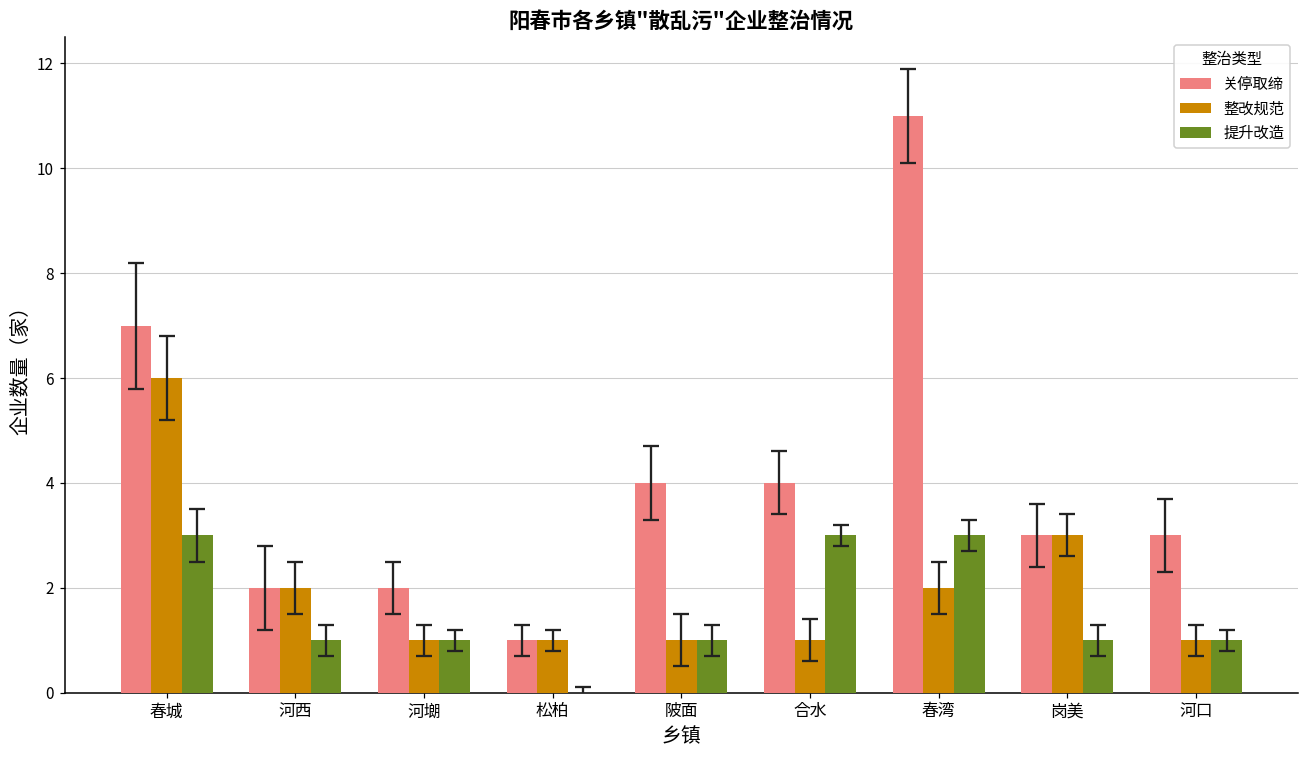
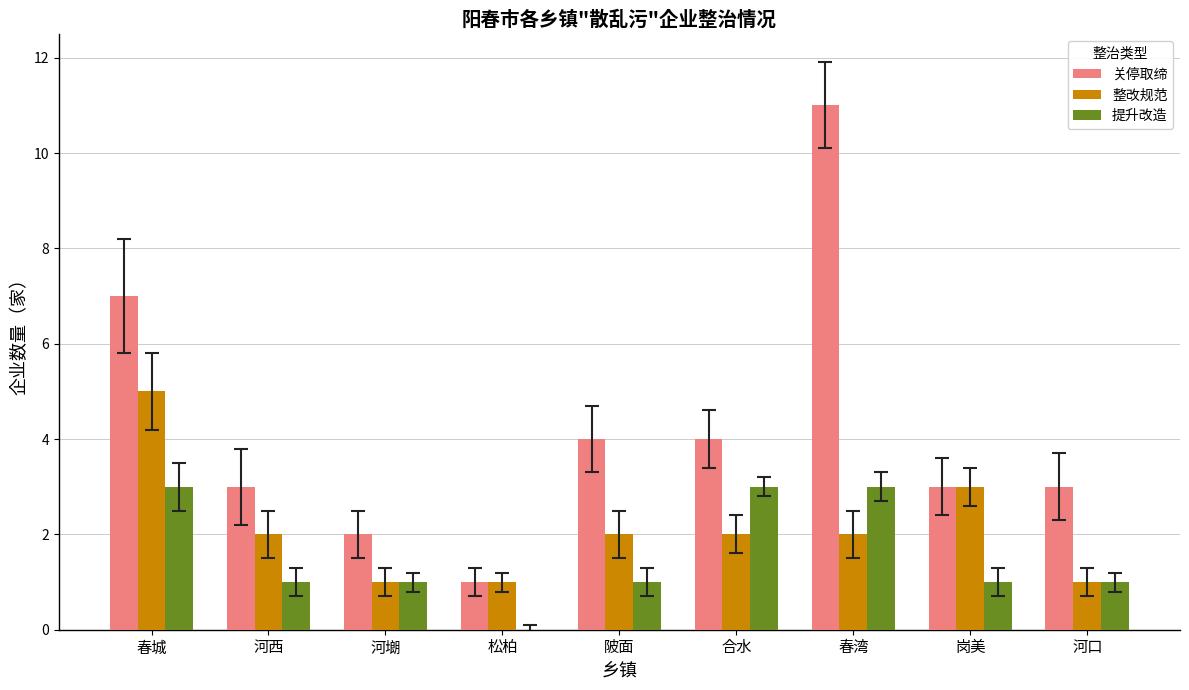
  {
    "关停取缔": {
      "春城": 7,
-     "河西": 2,
+     "河西": 3,
      "河㙟": 2,
      "松柏": 1,
      "陂面": 4,
      "合水": 4,
      "春湾": 11,
      "岗美": 3,
      "河口": 3
    },
    "整改规范": {
-     "春城": 6,
+     "春城": 5,
      "河西": 2,
      "河㙟": 1,
      "松柏": 1,
-     "陂面": 1,
-     "合水": 1,
+     "陂面": 2,
+     "合水": 2,
      "春湾": 2,
      "岗美": 3,
      "河口": 1
    },
    "提升改造": {
      "春城": 3,
      "河西": 1,
      "河㙟": 1,
      "松柏": 0,
      "陂面": 1,
      "合水": 3,
      "春湾": 3,
      "岗美": 1,
      "河口": 1
    }
  }
